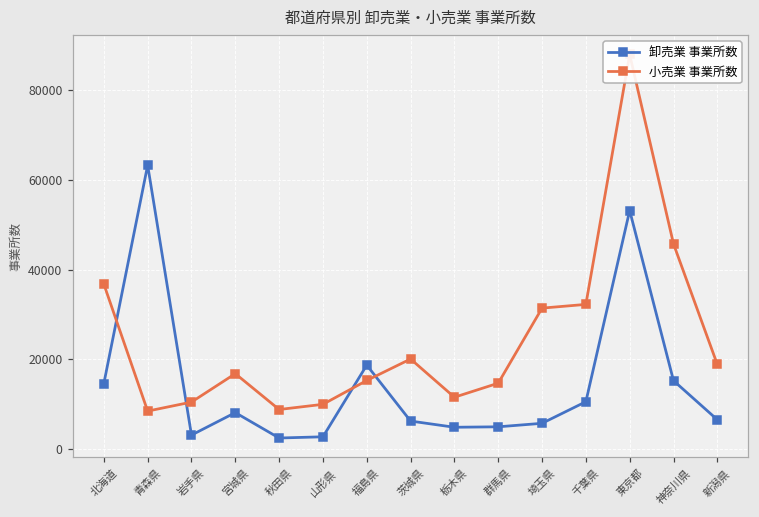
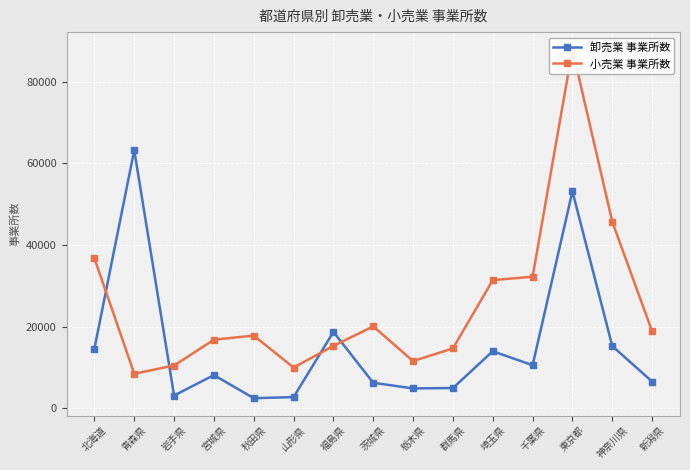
  {
    "卸売業 事業所数": {
      "北海道": 15000,
      "青森県": 63000,
      "岩手県": 3000,
      "宮城県": 8000,
      "秋田県": 3000,
      "山形県": 3000,
      "福島県": 19000,
      "茨城県": 6000,
      "栃木県": 5000,
      "群馬県": 5000,
-     "埼玉県": 6000,
+     "埼玉県": 14000,
      "千葉県": 11000,
      "東京都": 53000,
      "神奈川県": 15000,
      "新潟県": 7000
    },
    "小売業 事業所数": {
      "北海道": 37000,
      "青森県": 9000,
      "岩手県": 11000,
      "宮城県": 17000,
-     "秋田県": 9000,
+     "秋田県": 18000,
      "山形県": 10000,
      "福島県": 15000,
      "茨城県": 20000,
      "栃木県": 12000,
      "群馬県": 15000,
      "埼玉県": 31000,
      "千葉県": 32000,
      "神奈川県": 46000,
      "新潟県": 19000
    }
  }
